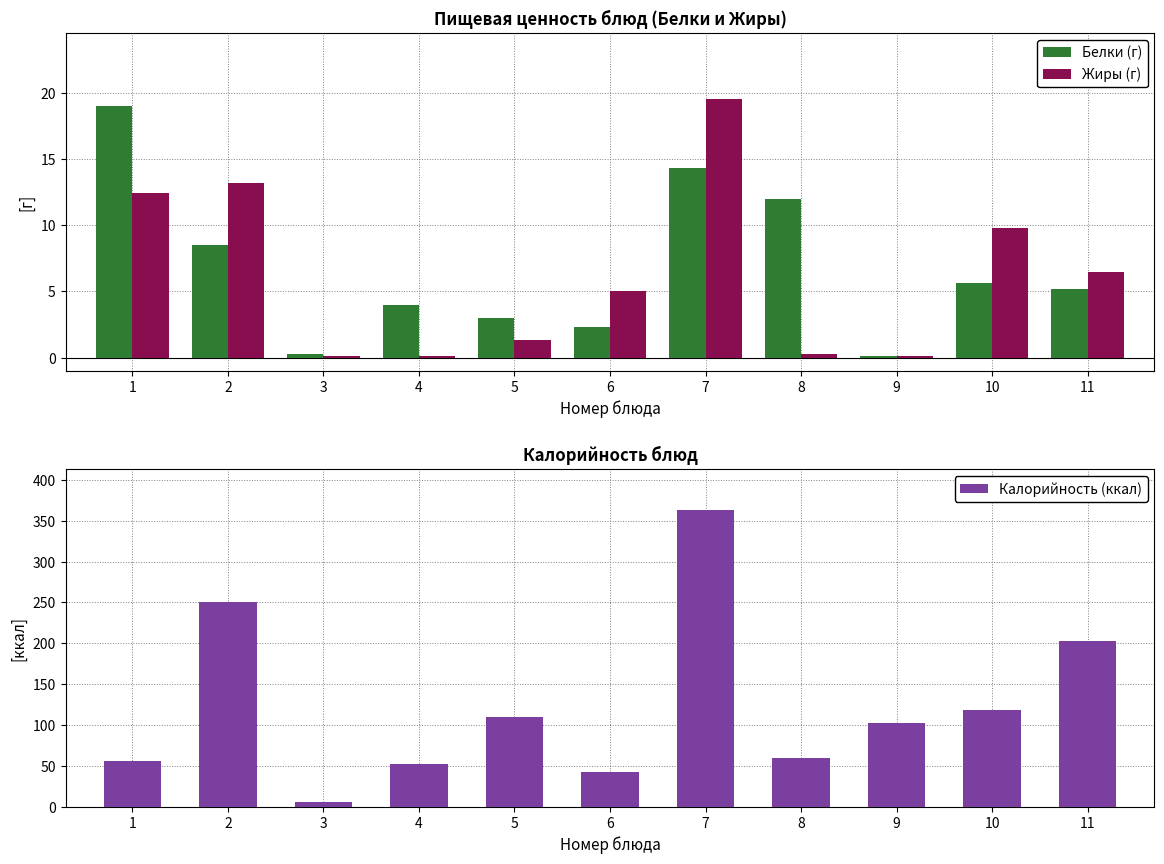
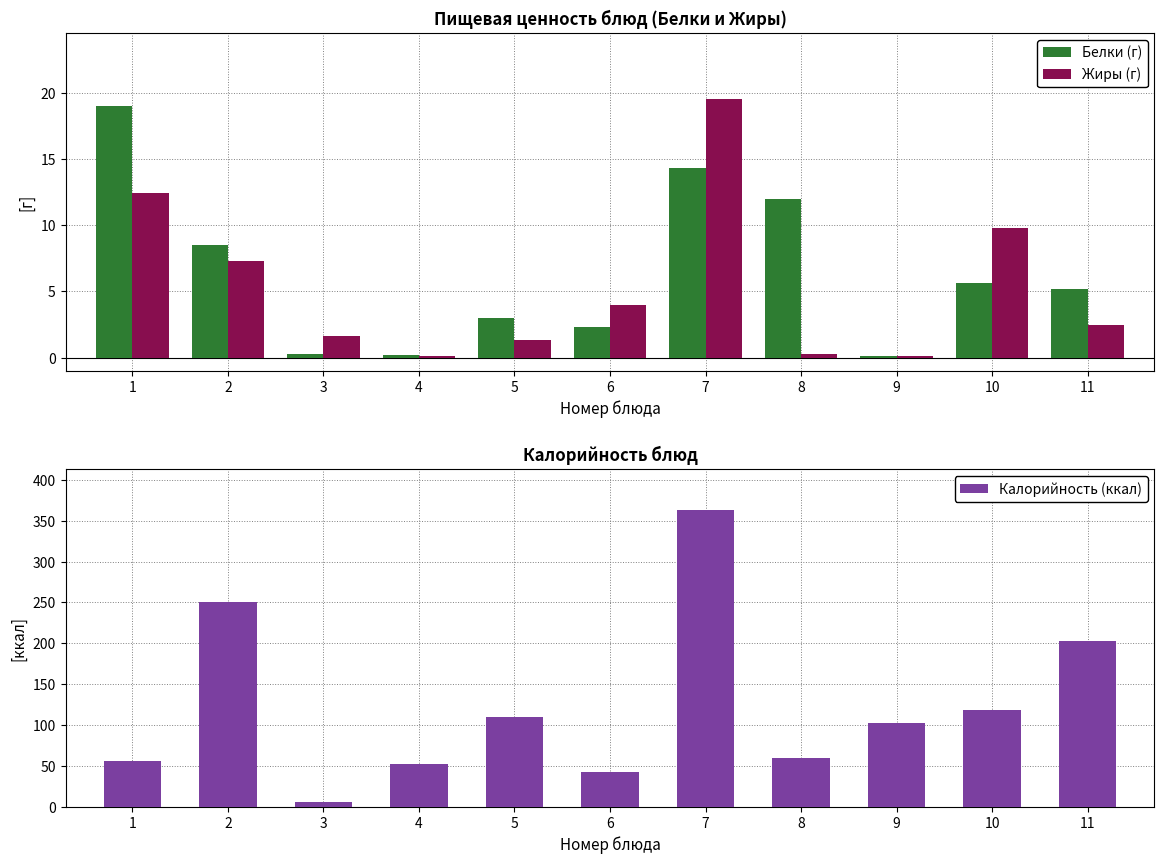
  {
    "Пищевая ценность блюд (Белки и Жиры)": {
      "Белки (г)": {
        "1": 19.0,
        "2": 8.5,
        "3": 0.3,
-       "4": 4.0,
+       "4": 0.2,
        "5": 3.0,
        "6": 2.3,
        "7": 14.3,
        "8": 12.0,
        "10": 5.6,
        "11": 5.2
      },
      "Жиры (г)": {
        "1": 12.4,
-       "2": 13.2,
-       "3": 0.1,
+       "2": 7.3,
+       "3": 1.6,
        "5": 1.3,
-       "6": 5,
+       "6": 4,
        "7": 19.5,
        "8": 0.3,
        "10": 9.8,
-       "11": 6.5
+       "11": 2.5
      }
    },
    "Калорийность блюд": {
      "1": 60,
      "2": 250,
      "3": 10,
      "4": 50,
      "5": 110,
      "6": 40,
      "7": 360,
      "8": 60,
      "9": 100,
      "10": 120,
      "11": 200
    }
  }
